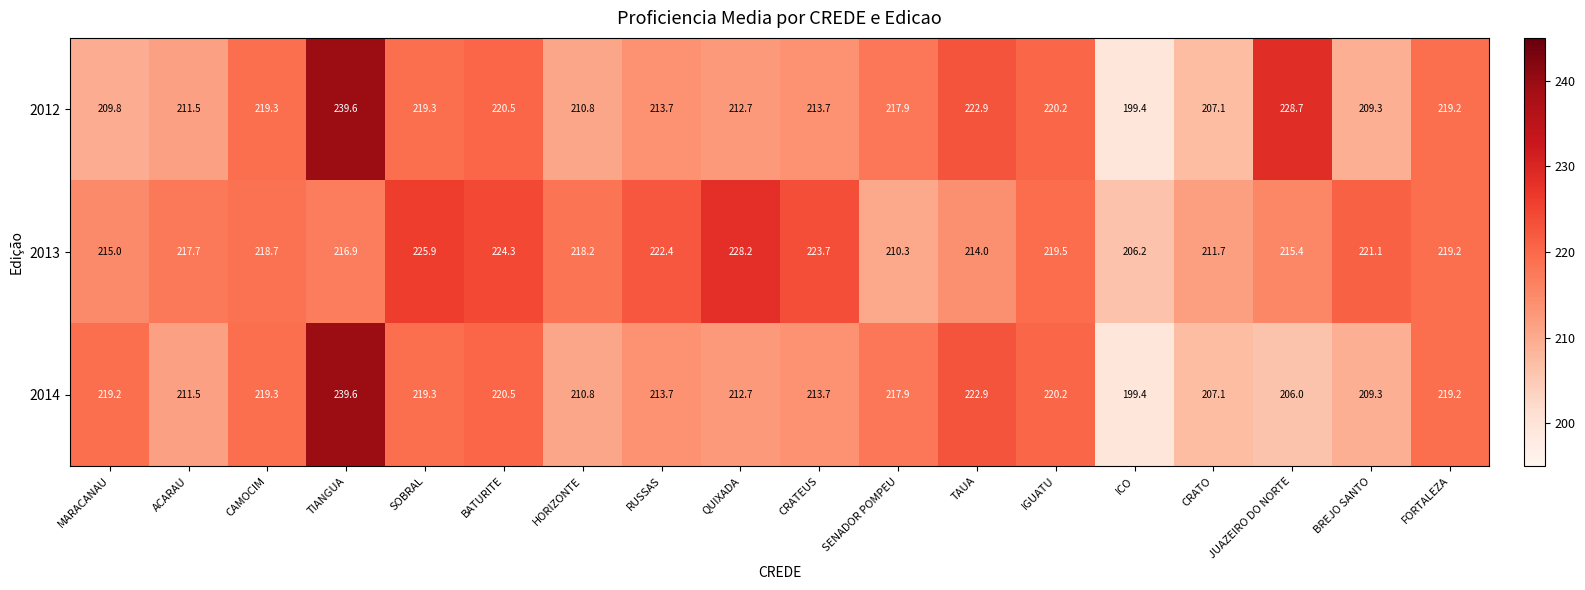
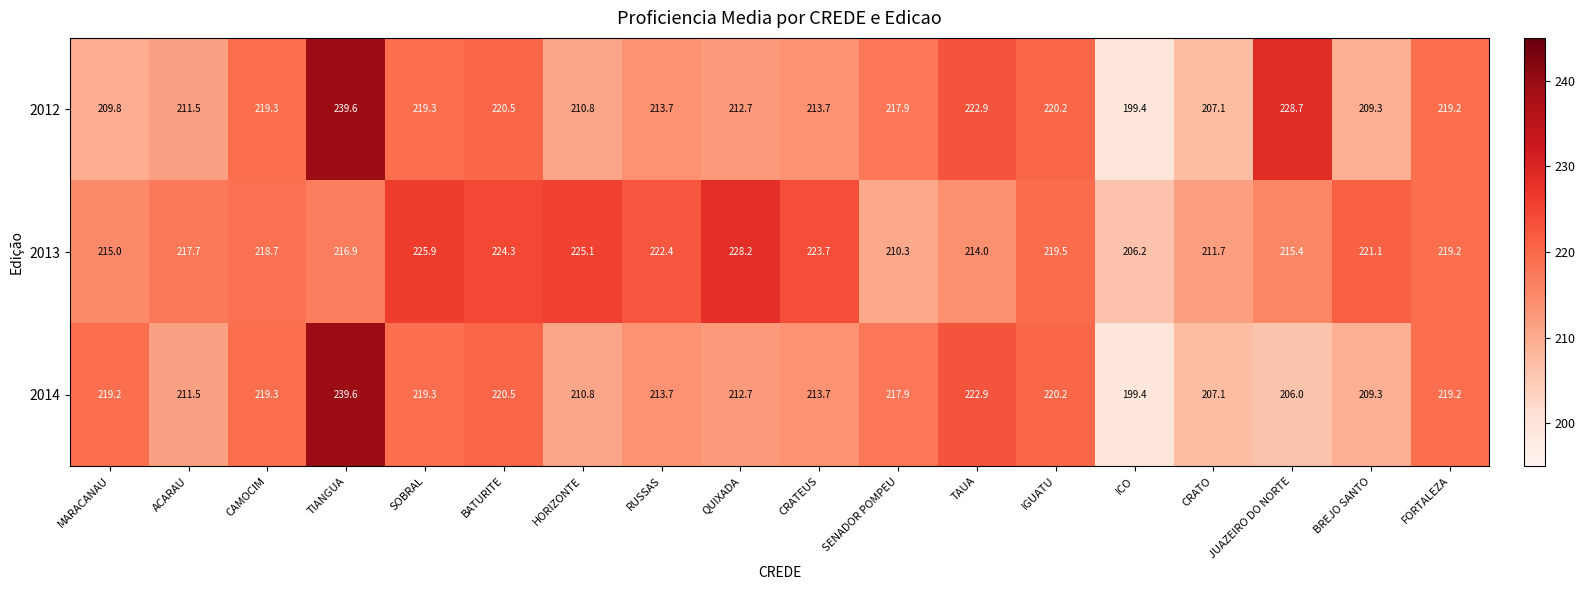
  {
    "2012": {
      "MARACANAU": 209.8,
      "ACARAU": 211.5,
      "CAMOCIM": 219.3,
      "TIANGUA": 239.6,
      "SOBRAL": 219.3,
      "BATURITE": 220.5,
      "HORIZONTE": 210.8,
      "RUSSAS": 213.7,
      "QUIXADA": 212.7,
      "CRATEUS": 213.7,
      "SENADOR POMPEU": 217.9,
      "TAUA": 222.9,
      "IGUATU": 220.2,
      "ICO": 199.4,
      "CRATO": 207.1,
      "JUAZEIRO DO NORTE": 228.7,
      "BREJO SANTO": 209.3,
      "FORTALEZA": 219.2
    },
    "2013": {
      "MARACANAU": 215.0,
      "ACARAU": 217.7,
      "CAMOCIM": 218.7,
      "TIANGUA": 216.9,
      "SOBRAL": 225.9,
      "BATURITE": 224.3,
-     "HORIZONTE": 218.2,
+     "HORIZONTE": 225.1,
      "RUSSAS": 222.4,
      "QUIXADA": 228.2,
      "CRATEUS": 223.7,
      "SENADOR POMPEU": 210.3,
      "TAUA": 214.0,
      "IGUATU": 219.5,
      "ICO": 206.2,
      "CRATO": 211.7,
      "JUAZEIRO DO NORTE": 215.4,
      "BREJO SANTO": 221.1,
      "FORTALEZA": 219.2
    },
    "2014": {
      "MARACANAU": 219.2,
      "ACARAU": 211.5,
      "CAMOCIM": 219.3,
      "TIANGUA": 239.6,
      "SOBRAL": 219.3,
      "BATURITE": 220.5,
      "HORIZONTE": 210.8,
      "RUSSAS": 213.7,
      "QUIXADA": 212.7,
      "CRATEUS": 213.7,
      "SENADOR POMPEU": 217.9,
      "TAUA": 222.9,
      "IGUATU": 220.2,
      "ICO": 199.4,
      "CRATO": 207.1,
      "JUAZEIRO DO NORTE": 206.0,
      "BREJO SANTO": 209.3,
      "FORTALEZA": 219.2
    }
  }
